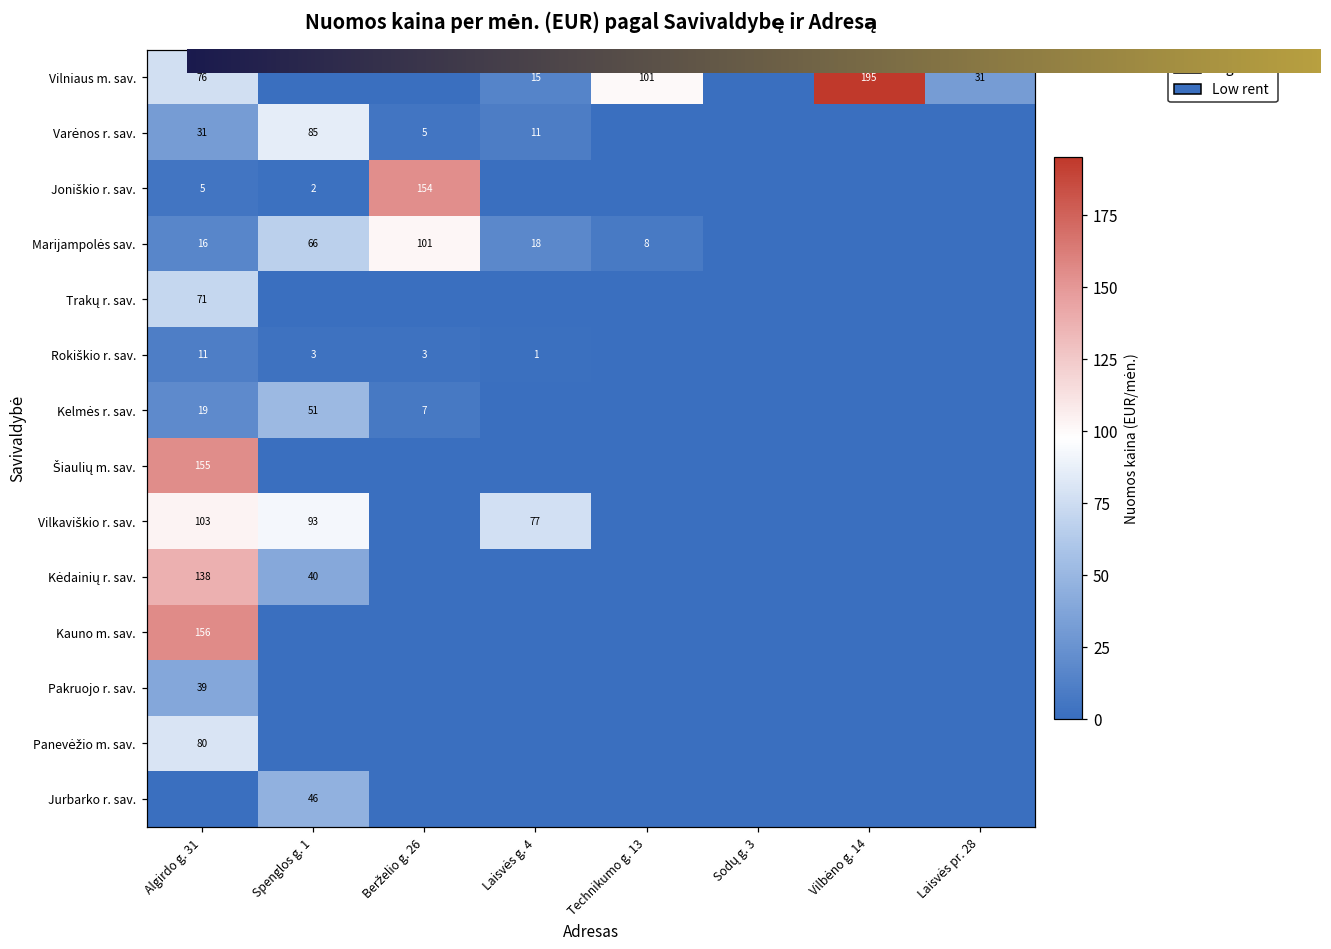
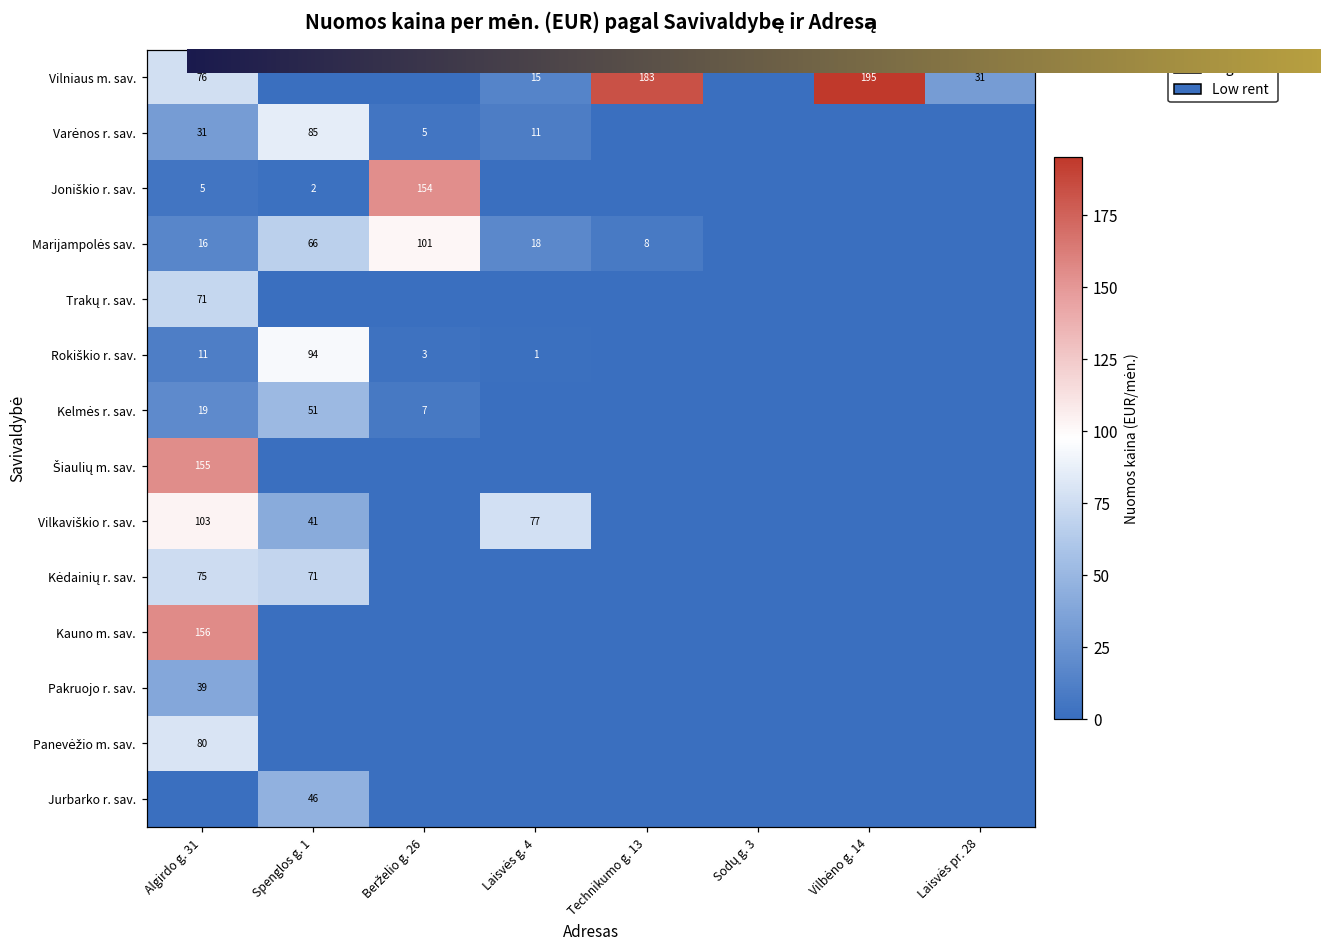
  {
    "Vilniaus m. sav.": {
      "Algirdo g. 31": 76,
      "Laisvės g. 4": 15,
-     "Technikumo g. 13": 101,
+     "Technikumo g. 13": 183,
      "Vilbėno g. 14": 195,
      "Laisvės pr. 28": 31
    },
    "Varėnos r. sav.": {
      "Algirdo g. 31": 31,
      "Spenglos g. 1": 85,
      "Berželio g. 26": 5,
      "Laisvės g. 4": 11
    },
    "Joniškio r. sav.": {
      "Algirdo g. 31": 5,
      "Spenglos g. 1": 2,
      "Berželio g. 26": 154
    },
    "Marijampolės sav.": {
      "Algirdo g. 31": 16,
      "Spenglos g. 1": 66,
      "Berželio g. 26": 101,
      "Laisvės g. 4": 18,
      "Technikumo g. 13": 8
    },
    "Trakų r. sav.": {
      "Algirdo g. 31": 71
    },
    "Rokiškio r. sav.": {
      "Algirdo g. 31": 11,
-     "Spenglos g. 1": 3,
+     "Spenglos g. 1": 94,
      "Berželio g. 26": 3,
      "Laisvės g. 4": 1
    },
    "Kelmės r. sav.": {
      "Algirdo g. 31": 19,
      "Spenglos g. 1": 51,
      "Berželio g. 26": 7
    },
    "Šiaulių m. sav.": {
      "Algirdo g. 31": 155
    },
    "Vilkaviškio r. sav.": {
      "Algirdo g. 31": 103,
-     "Spenglos g. 1": 93,
+     "Spenglos g. 1": 41,
      "Laisvės g. 4": 77
    },
    "Kėdainių r. sav.": {
-     "Algirdo g. 31": 138,
-     "Spenglos g. 1": 40
+     "Algirdo g. 31": 75,
+     "Spenglos g. 1": 71
    },
    "Kauno m. sav.": {
      "Algirdo g. 31": 156
    },
    "Pakruojo r. sav.": {
      "Algirdo g. 31": 39
    },
    "Panevėžio m. sav.": {
      "Algirdo g. 31": 80
    },
    "Jurbarko r. sav.": {
      "Spenglos g. 1": 46
    }
  }
